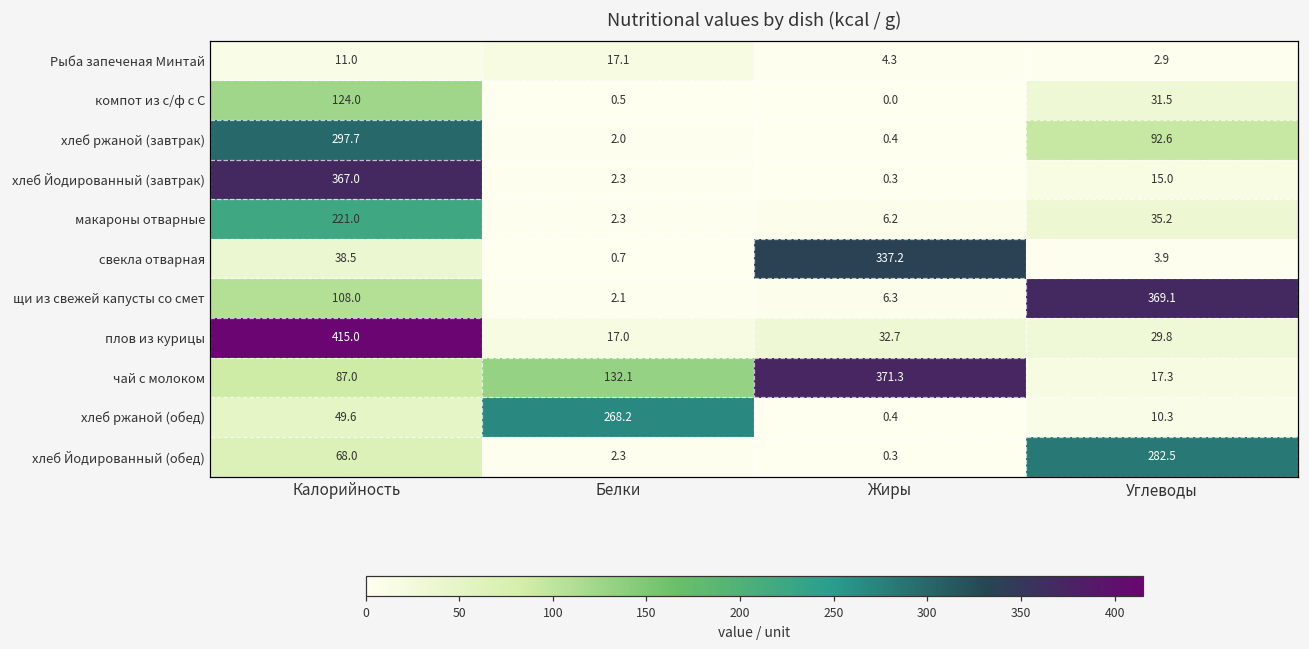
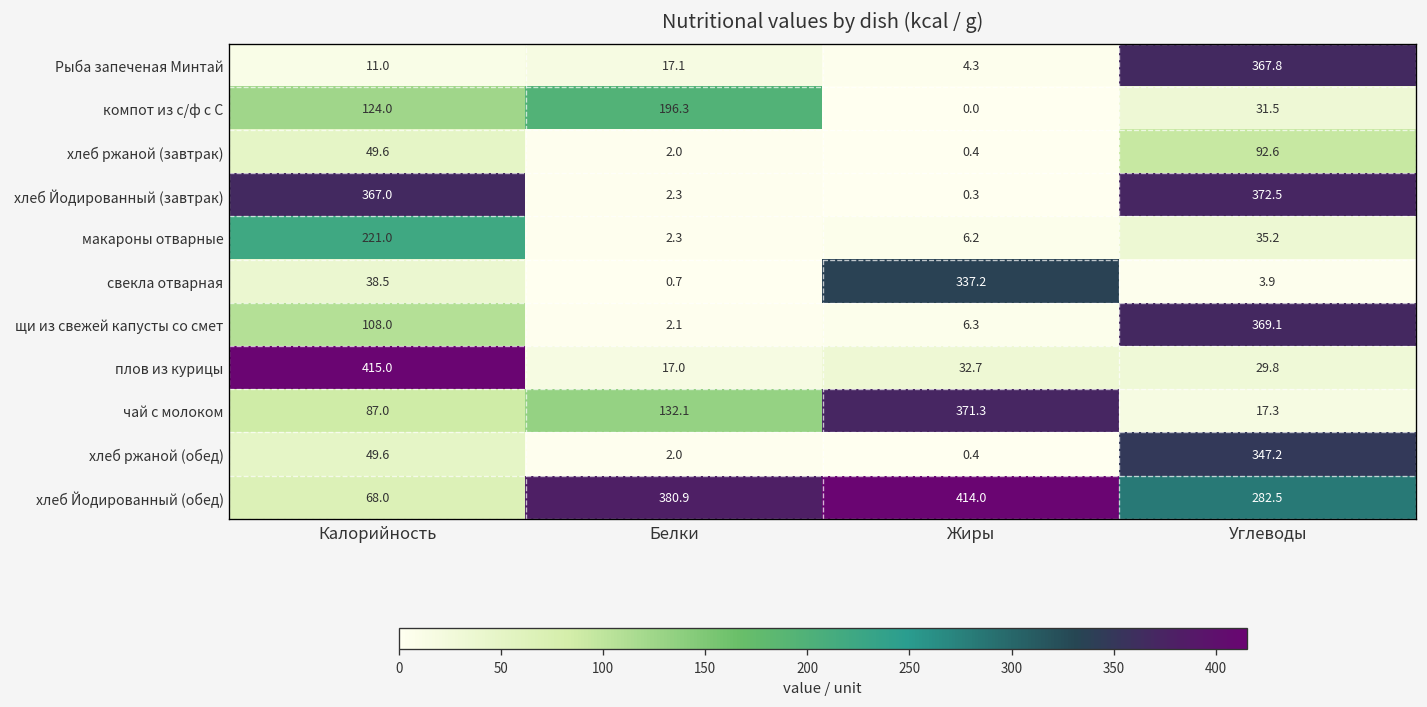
  {
    "Рыба запеченая Минтай": {
      "Калорийность": 11.0,
      "Белки": 17.1,
      "Жиры": 4.3,
-     "Углеводы": 2.9
+     "Углеводы": 367.8
    },
    "компот из с/ф с С": {
      "Калорийность": 124.0,
-     "Белки": 0.5,
+     "Белки": 196.3,
      "Жиры": 0.0,
      "Углеводы": 31.5
    },
    "хлеб ржаной (завтрак)": {
-     "Калорийность": 297.7,
+     "Калорийность": 49.6,
      "Белки": 2.0,
      "Жиры": 0.4,
      "Углеводы": 92.6
    },
    "хлеб Йодированный (завтрак)": {
      "Калорийность": 367.0,
      "Белки": 2.3,
      "Жиры": 0.3,
-     "Углеводы": 15.0
+     "Углеводы": 372.5
    },
    "макароны отварные": {
      "Калорийность": 221.0,
      "Белки": 2.3,
      "Жиры": 6.2,
      "Углеводы": 35.2
    },
    "свекла отварная": {
      "Калорийность": 38.5,
      "Белки": 0.7,
      "Жиры": 337.2,
      "Углеводы": 3.9
    },
    "щи из свежей капусты со смет": {
      "Калорийность": 108.0,
      "Белки": 2.1,
      "Жиры": 6.3,
      "Углеводы": 369.1
    },
    "плов из курицы": {
      "Калорийность": 415.0,
      "Белки": 17.0,
      "Жиры": 32.7,
      "Углеводы": 29.8
    },
    "чай с молоком": {
      "Калорийность": 87.0,
      "Белки": 132.1,
      "Жиры": 371.3,
      "Углеводы": 17.3
    },
    "хлеб ржаной (обед)": {
      "Калорийность": 49.6,
-     "Белки": 268.2,
+     "Белки": 2.0,
      "Жиры": 0.4,
-     "Углеводы": 10.3
+     "Углеводы": 347.2
    },
    "хлеб Йодированный (обед)": {
      "Калорийность": 68.0,
-     "Белки": 2.3,
-     "Жиры": 0.3,
+     "Белки": 380.9,
+     "Жиры": 414.0,
      "Углеводы": 282.5
    }
  }
